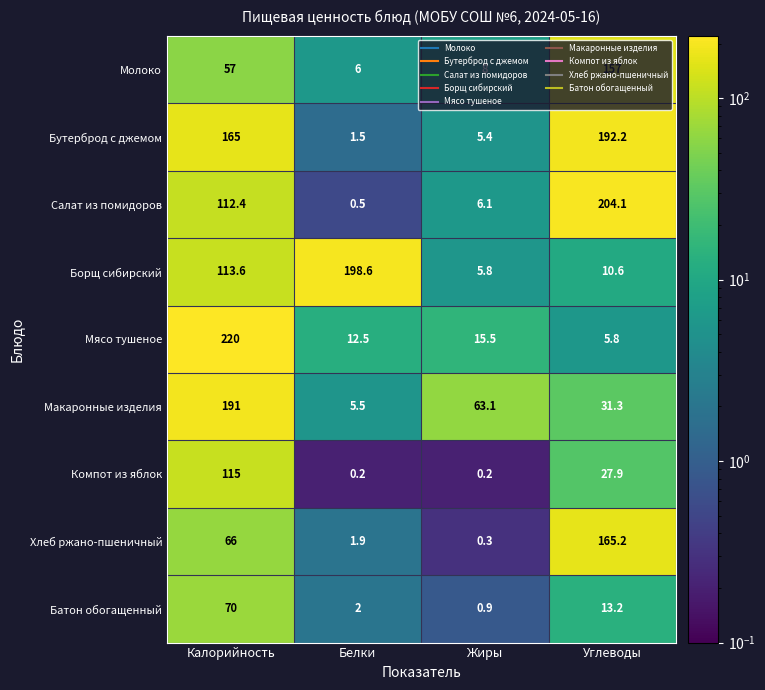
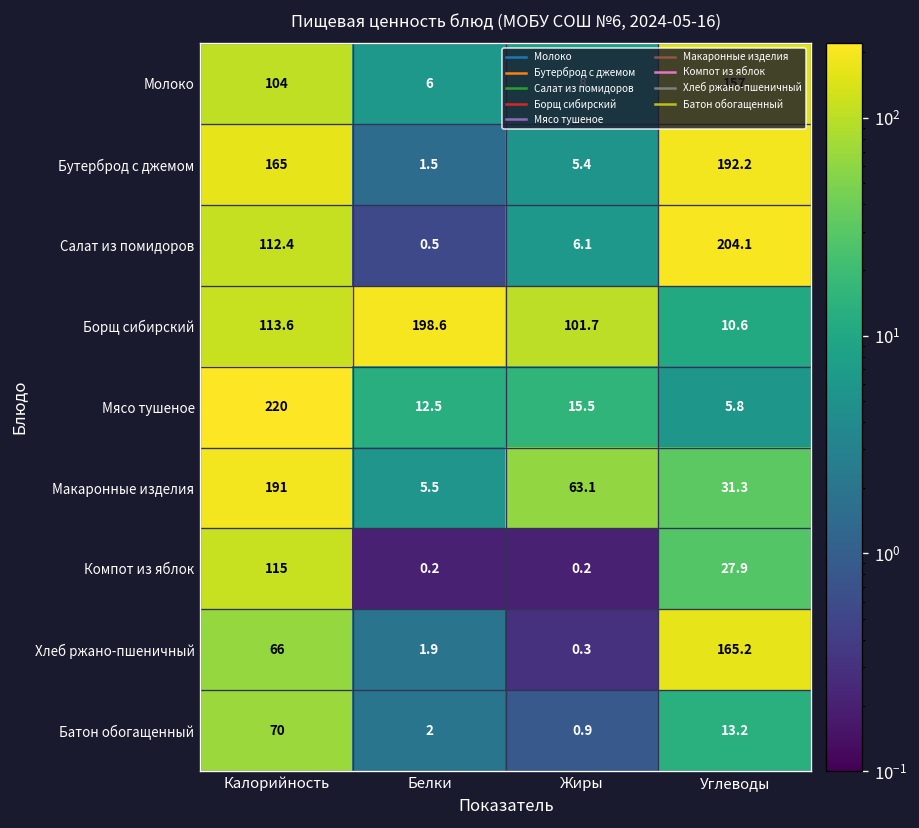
  {
    "Молоко": {
-     "Калорийность": 57,
+     "Калорийность": 104,
      "Белки": 6
    },
    "Бутерброд с джемом": {
      "Калорийность": 165,
      "Белки": 1.5,
      "Жиры": 5.4,
      "Углеводы": 192.2
    },
    "Салат из помидоров": {
      "Калорийность": 112.4,
      "Белки": 0.5,
      "Жиры": 6.1,
      "Углеводы": 204.1
    },
    "Борщ сибирский": {
      "Калорийность": 113.6,
      "Белки": 198.6,
-     "Жиры": 5.8,
+     "Жиры": 101.7,
      "Углеводы": 10.6
    },
    "Мясо тушеное": {
      "Калорийность": 220,
      "Белки": 12.5,
      "Жиры": 15.5,
      "Углеводы": 5.8
    },
    "Макаронные изделия": {
      "Калорийность": 191,
      "Белки": 5.5,
      "Жиры": 63.1,
      "Углеводы": 31.3
    },
    "Компот из яблок": {
      "Калорийность": 115,
      "Белки": 0.2,
      "Жиры": 0.2,
      "Углеводы": 27.9
    },
    "Хлеб ржано-пшеничный": {
      "Калорийность": 66,
      "Белки": 1.9,
      "Жиры": 0.3,
      "Углеводы": 165.2
    },
    "Батон обогащенный": {
      "Калорийность": 70,
      "Белки": 2,
      "Жиры": 0.9,
      "Углеводы": 13.2
    }
  }
